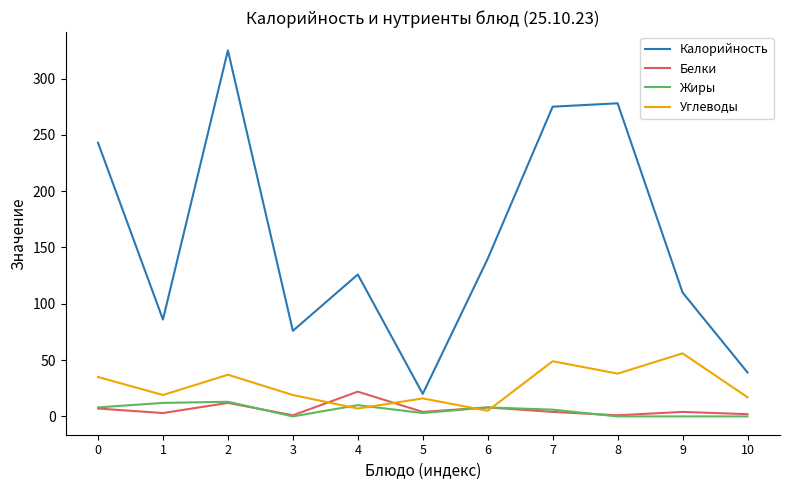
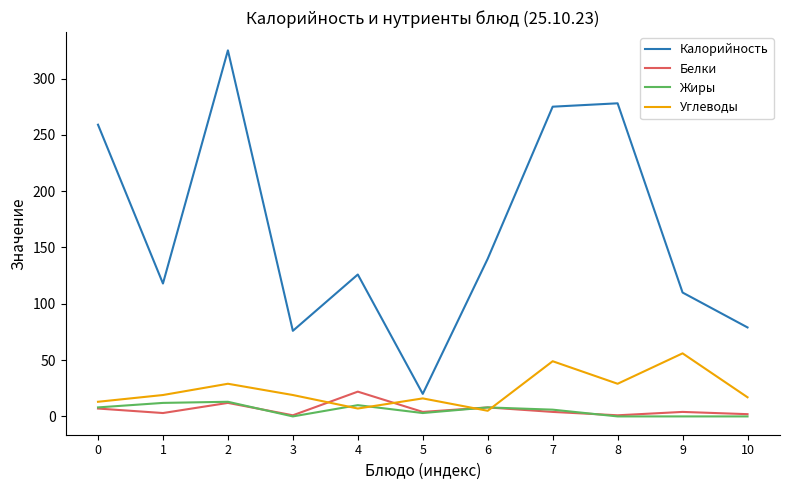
  {
    "Калорийность": {
-     "0": 243,
-     "1": 86,
+     "0": 259,
+     "1": 118,
      "2": 325,
      "3": 76,
      "4": 126,
      "5": 20,
      "6": 140,
      "7": 275,
      "8": 278,
      "9": 110,
-     "10": 39
+     "10": 79
    },
    "Белки": {
      "1": 3,
      "4": 22,
      "9": 4
    },
    "Жиры": {
      "1": 12,
      "4": 10,
      "9": 0
    },
    "Углеводы": {
-     "0": 35,
+     "0": 13,
      "1": 19,
-     "2": 37,
+     "2": 29,
      "3": 19,
      "4": 7,
      "5": 16,
      "6": 5,
      "7": 49,
-     "8": 38,
+     "8": 29,
      "9": 56,
      "10": 17
    }
  }
